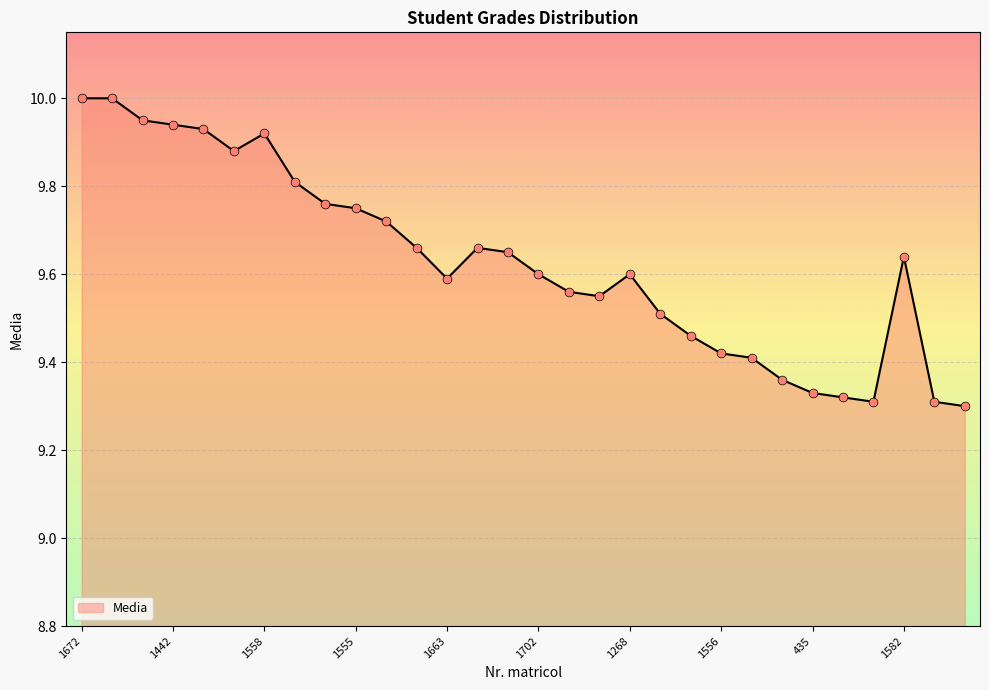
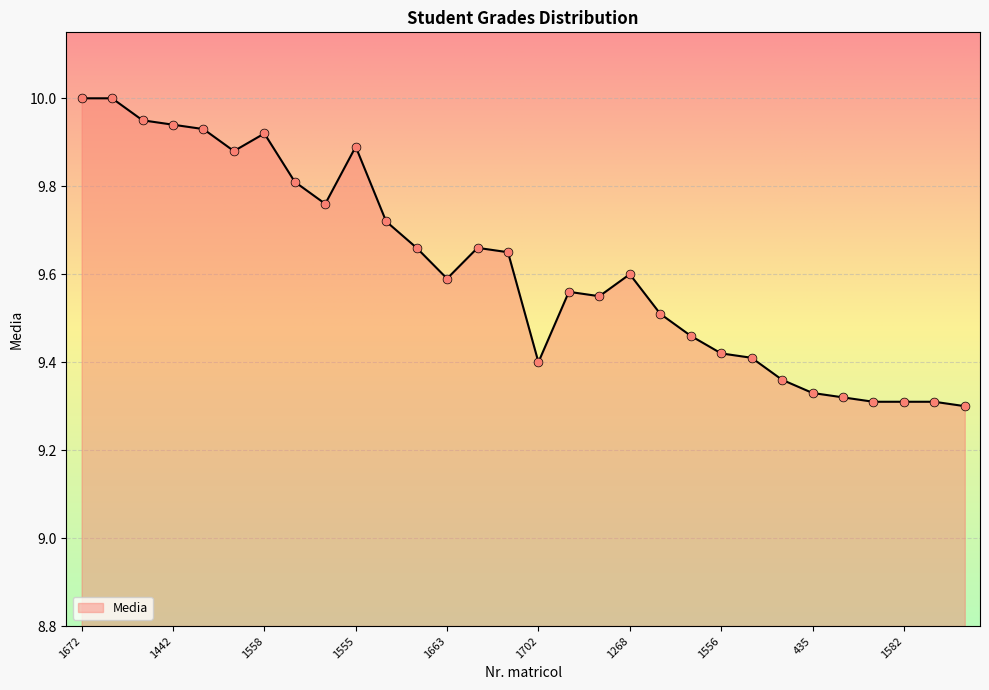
  {
    "1672": 10.00,
    "1442": 9.94,
    "1558": 9.92,
-   "1555": 9.75,
+   "1555": 9.89,
    "1663": 9.59,
-   "1702": 9.6,
+   "1702": 9.4,
    "1268": 9.60,
    "1556": 9.42,
    "435": 9.33,
-   "1582": 9.64
+   "1582": 9.31
  }
